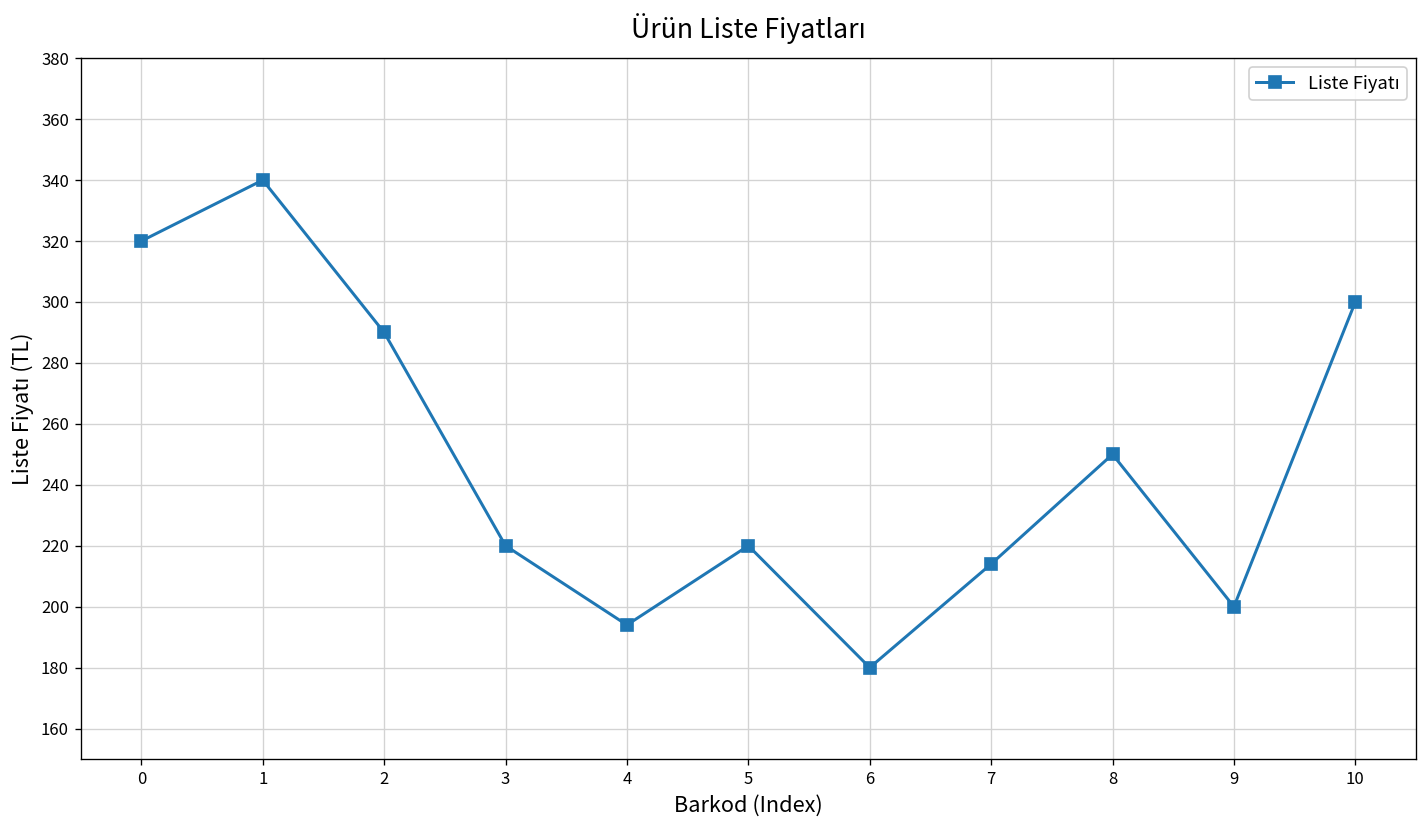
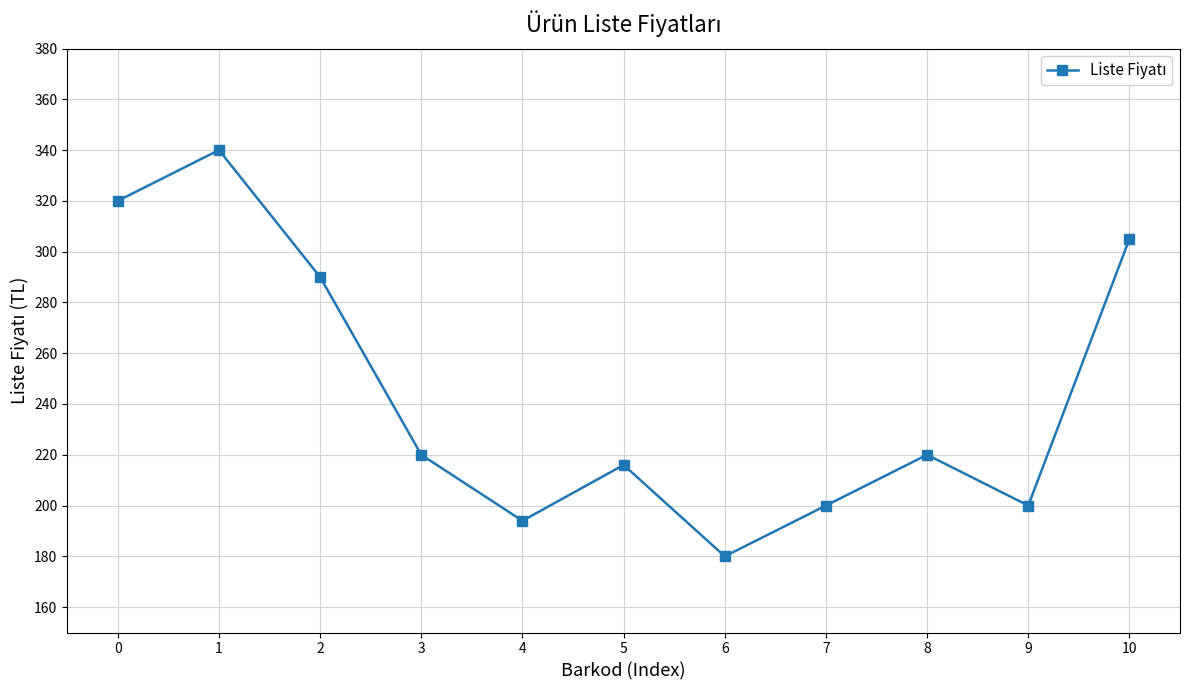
  {
    "0": 320,
    "1": 340,
    "2": 290,
    "3": 220,
    "4": 194,
-   "5": 220,
+   "5": 216,
    "6": 180,
-   "7": 214,
-   "8": 250,
+   "7": 200,
+   "8": 220,
    "9": 200,
-   "10": 300
+   "10": 305
  }
